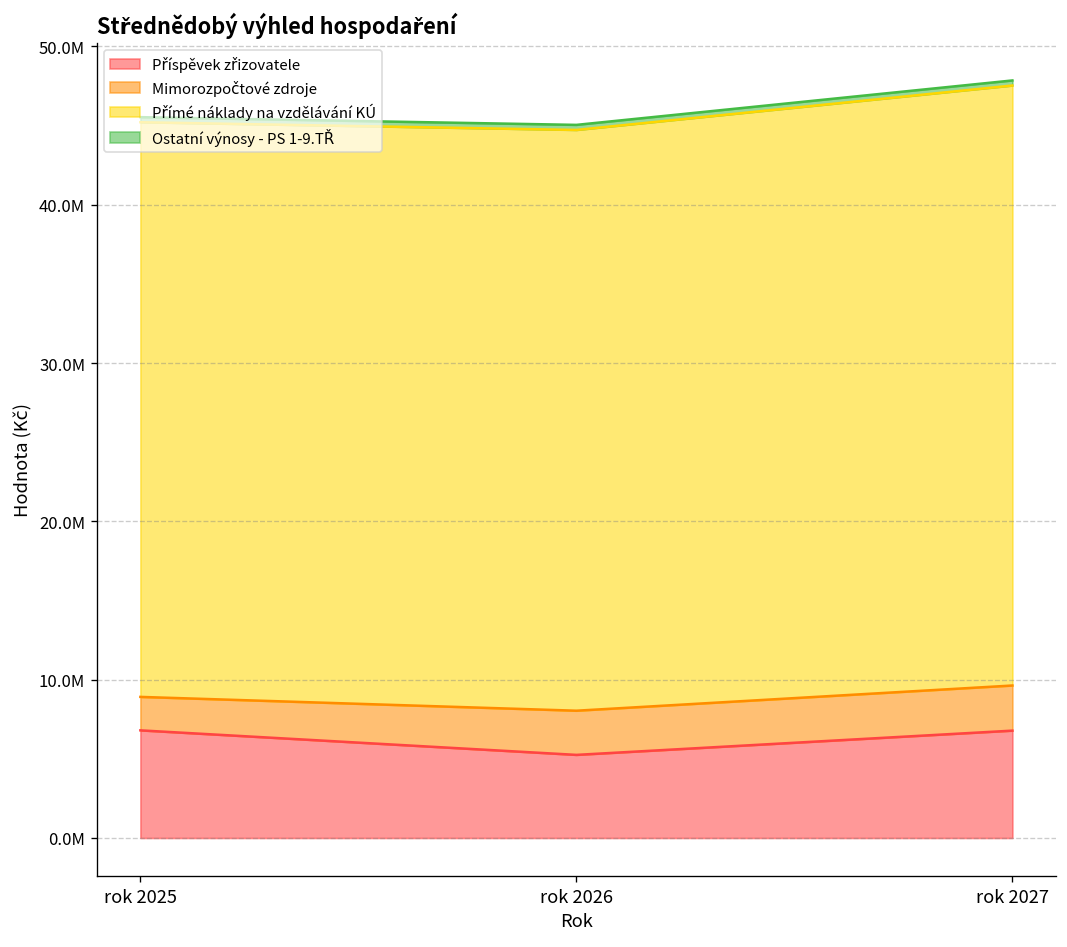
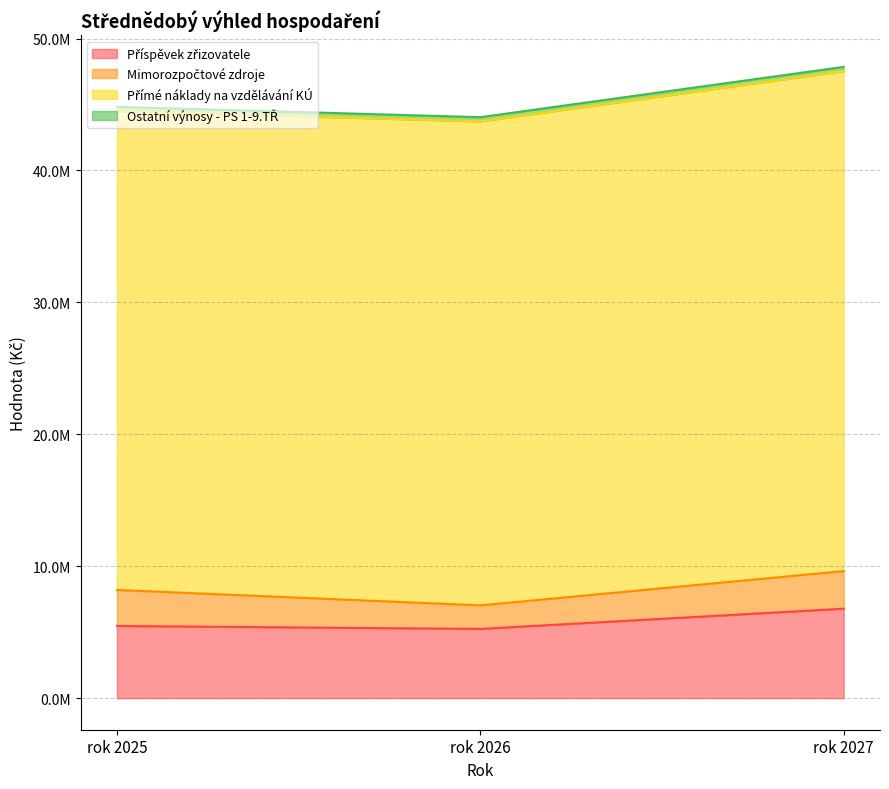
  {
    "Příspěvek zřizovatele": {
-     "rok 2025": 6800000,
+     "rok 2025": 5500000,
      "rok 2026": 5300000,
      "rok 2027": 6800000
    },
    "Mimorozpočtové zdroje": {
-     "rok 2025": 2100000,
-     "rok 2026": 2800000,
+     "rok 2025": 2700000,
+     "rok 2026": 1800000,
      "rok 2027": 2900000
    },
    "Přímé náklady na vzdělávání KÚ": {
      "rok 2026": 36700000,
      "rok 2027": 37900000
    },
    "Ostatní výnosy - PS 1-9.TŘ": {
      "rok 2026": 300000,
      "rok 2027": 300000
    }
  }
